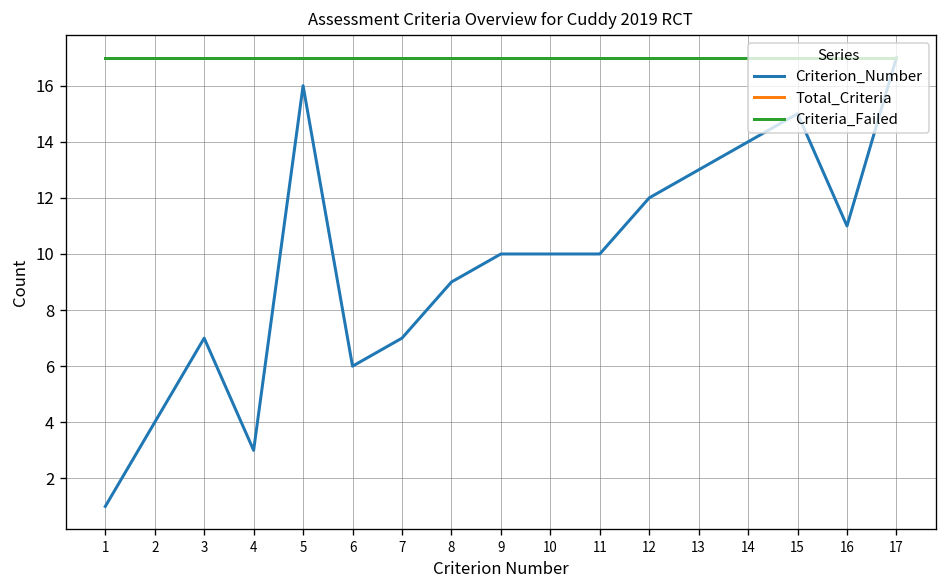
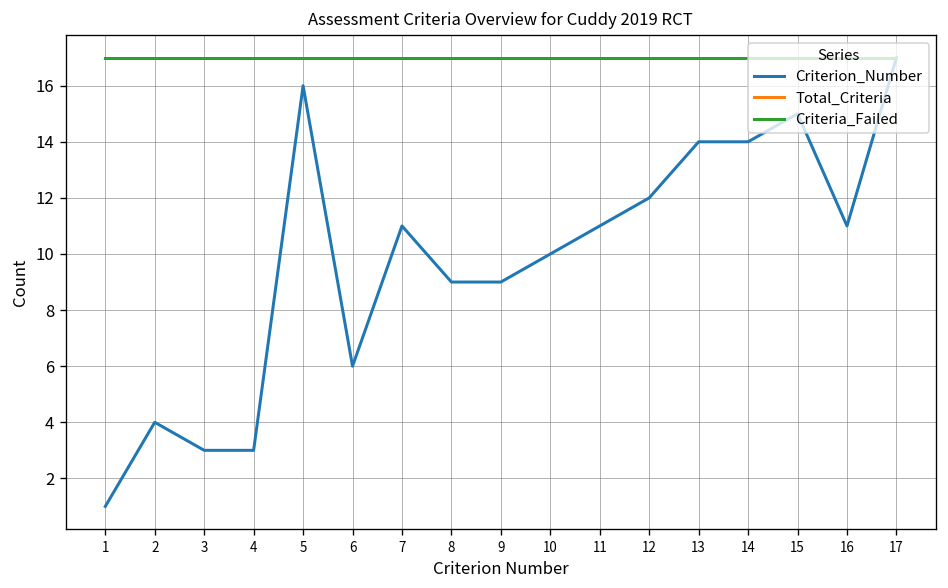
  {
    "Criterion_Number": {
      "1": 1,
      "2": 4,
-     "3": 7,
+     "3": 3,
      "4": 3,
      "5": 16,
      "6": 6,
-     "7": 7,
+     "7": 11,
      "8": 9,
-     "9": 10,
+     "9": 9,
      "10": 10,
-     "11": 10,
+     "11": 11,
      "12": 12,
-     "13": 13,
+     "13": 14,
      "14": 14,
      "16": 11
    },
    "Criteria_Failed": {
      "1": 17,
      "2": 17,
      "3": 17,
      "4": 17,
      "5": 17,
      "6": 17,
      "7": 17,
      "8": 17,
      "9": 17,
      "10": 17,
      "11": 17,
      "12": 17,
      "13": 17
    }
  }
